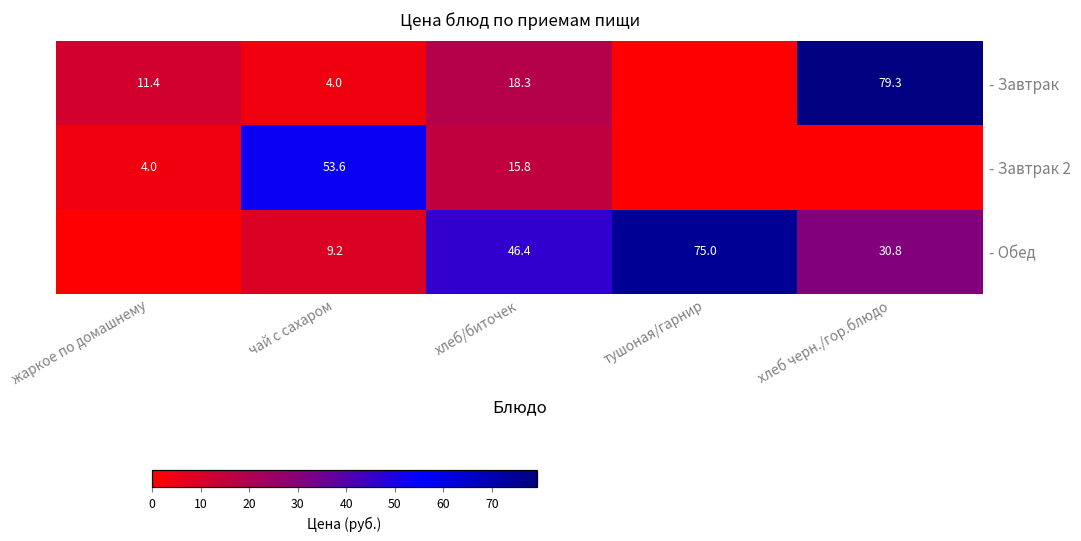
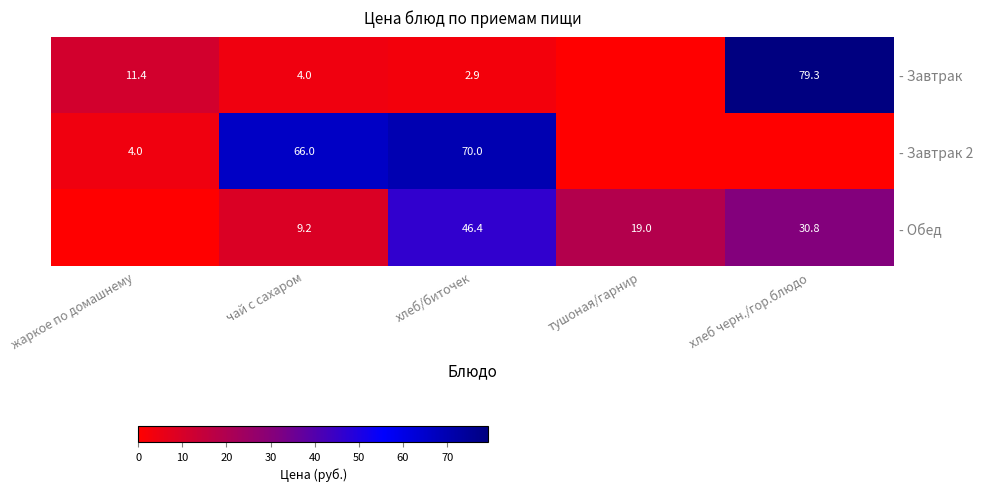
  {
    "- Завтрак": {
      "жаркое по домашнему": 11.4,
      "чай с сахаром": 4.0,
-     "хлеб/биточек": 18.3,
+     "хлеб/биточек": 2.9,
      "хлеб черн./гор.блюдо": 79.3
    },
    "- Завтрак 2": {
      "жаркое по домашнему": 4.0,
-     "чай с сахаром": 53.6,
-     "хлеб/биточек": 15.8
+     "чай с сахаром": 66.0,
+     "хлеб/биточек": 70.0
    },
    "- Обед": {
      "чай с сахаром": 9.2,
      "хлеб/биточек": 46.4,
-     "тушоная/гарнир": 75.0,
+     "тушоная/гарнир": 19.0,
      "хлеб черн./гор.блюдо": 30.8
    }
  }
